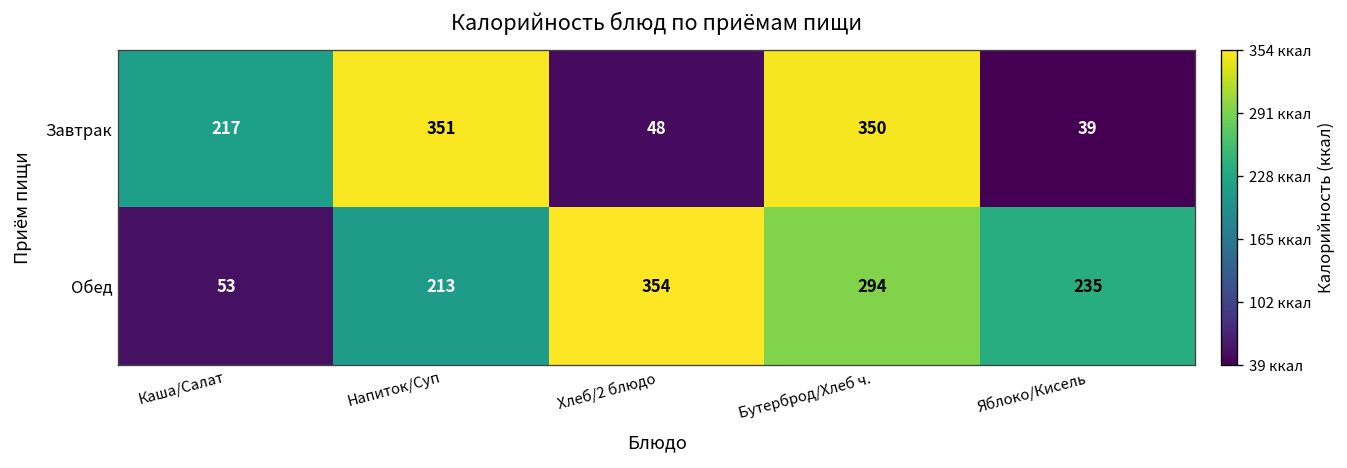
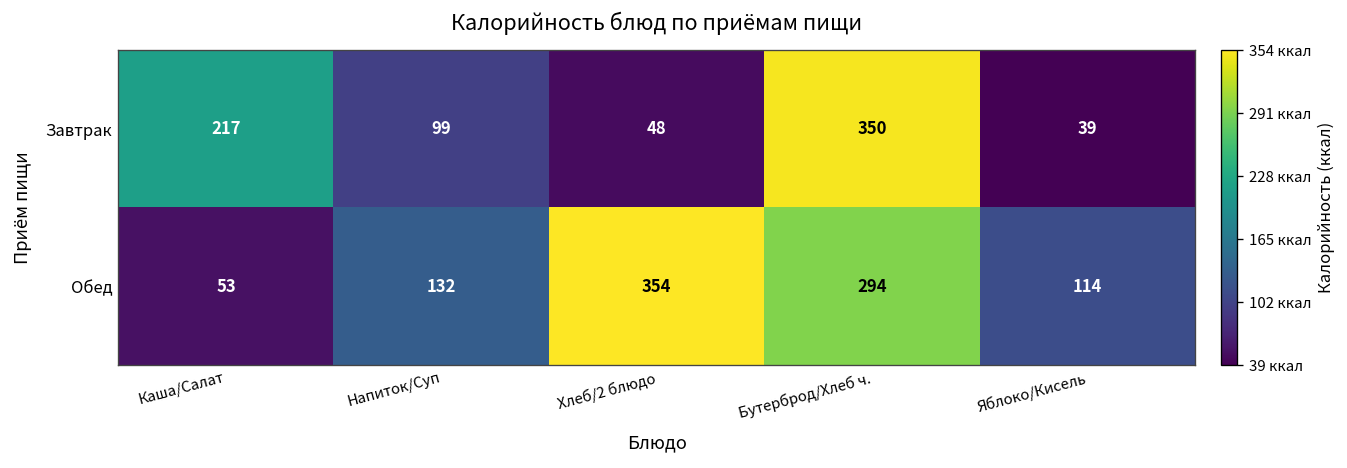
  {
    "Завтрак": {
      "Каша/Салат": 217,
-     "Напиток/Суп": 351,
+     "Напиток/Суп": 99,
      "Хлеб/2 блюдо": 48,
      "Бутерброд/Хлеб ч.": 350,
      "Яблоко/Кисель": 39
    },
    "Обед": {
      "Каша/Салат": 53,
-     "Напиток/Суп": 213,
+     "Напиток/Суп": 132,
      "Хлеб/2 блюдо": 354,
      "Бутерброд/Хлеб ч.": 294,
-     "Яблоко/Кисель": 235
+     "Яблоко/Кисель": 114
    }
  }
